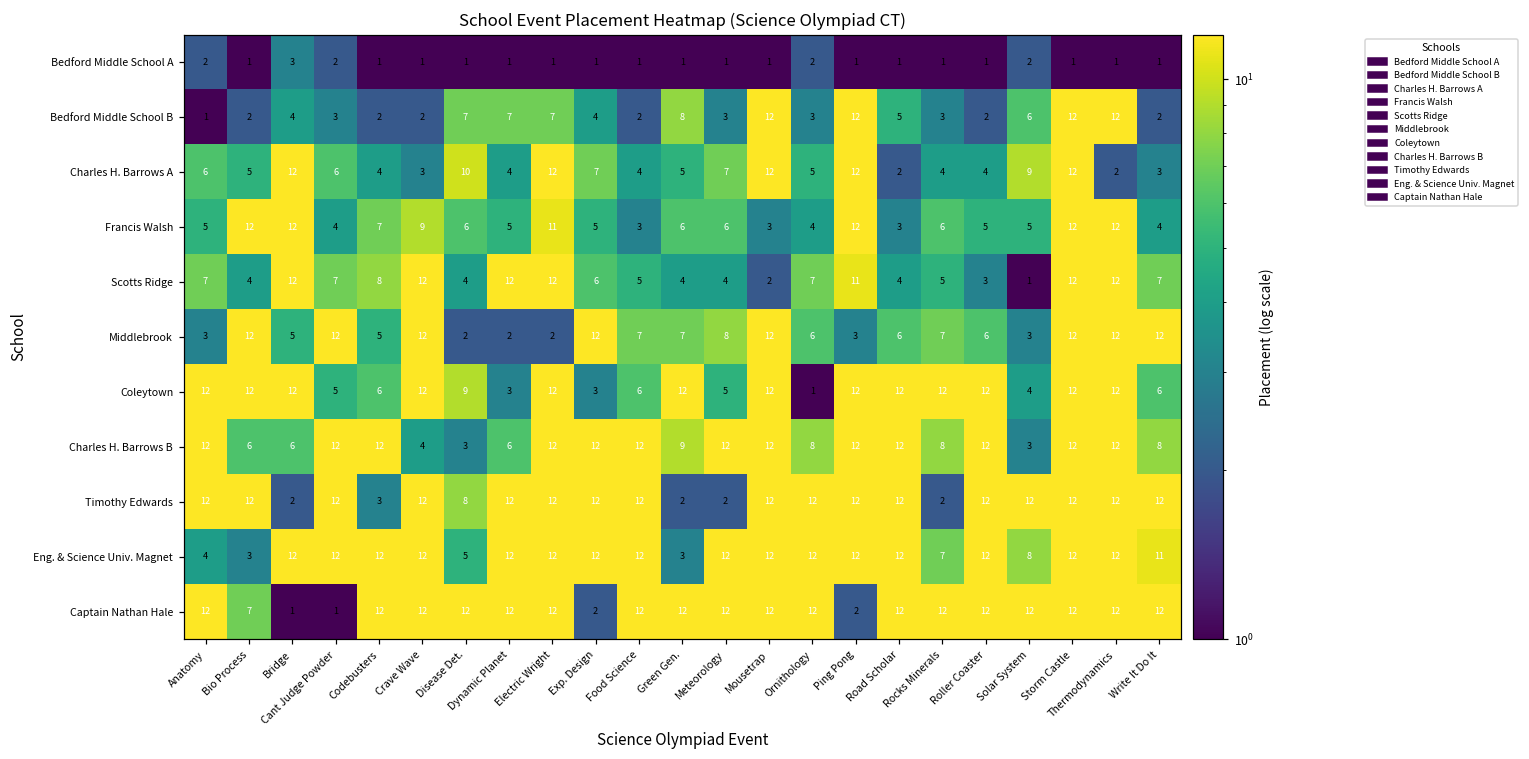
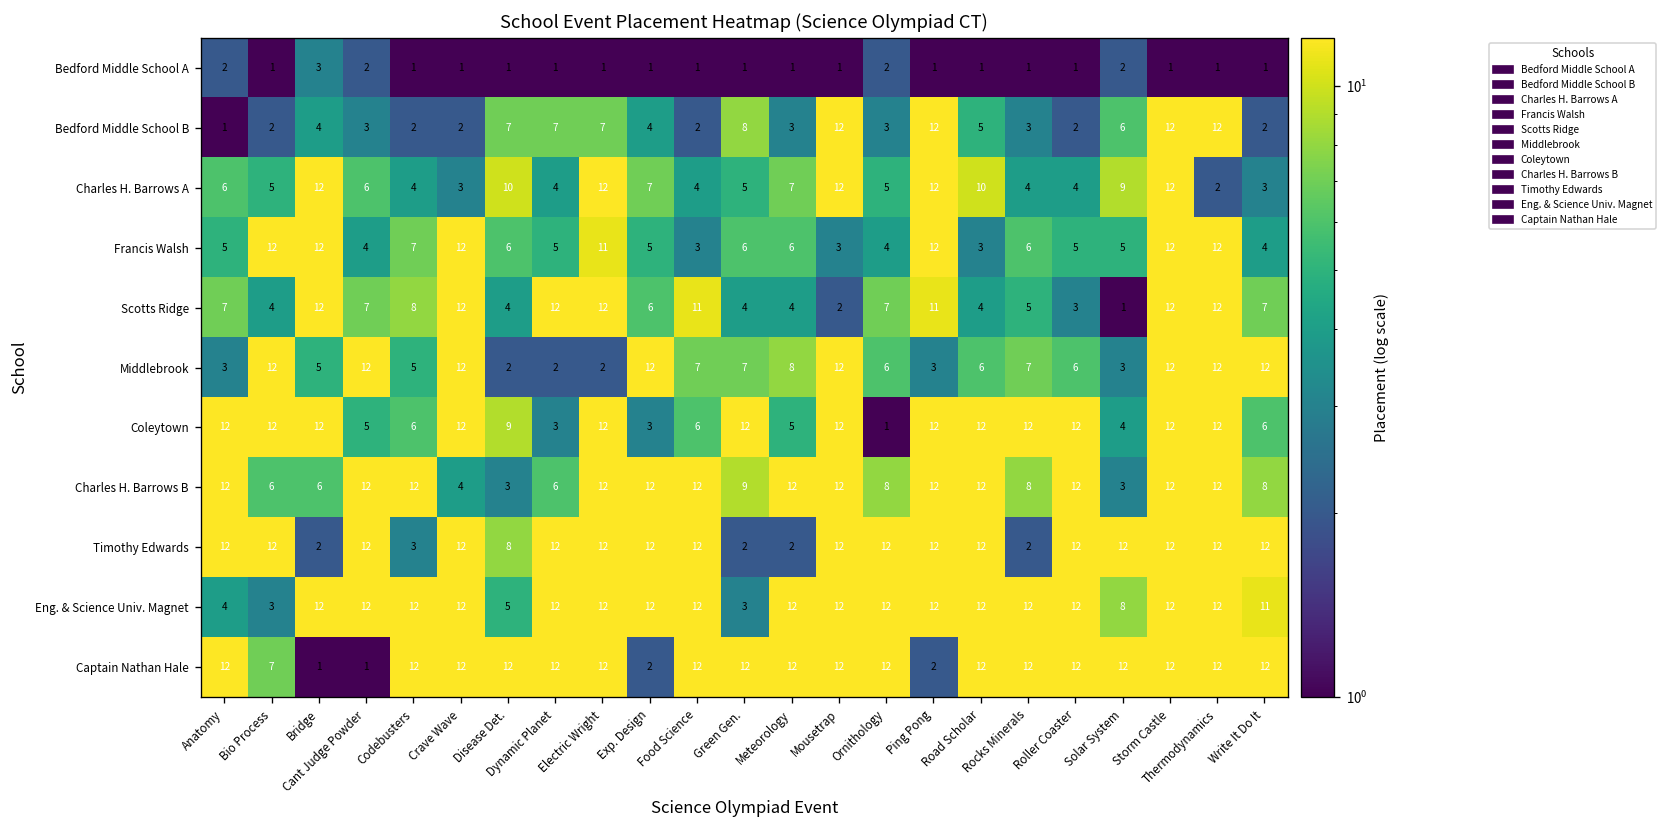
  {
    "Charles H. Barrows A": {
      "Anatomy": 6,
      "Bio Process": 5,
      "Bridge": 12,
      "Cant Judge Powder": 6,
      "Codebusters": 4,
      "Crave Wave": 3,
      "Disease Det.": 10,
      "Dynamic Planet": 4,
      "Electric Wright": 12,
      "Exp. Design": 7,
      "Food Science": 4,
      "Green Gen.": 5,
      "Meteorology": 7,
      "Mousetrap": 12,
      "Ornithology": 5,
      "Ping Pong": 12,
-     "Road Scholar": 2,
+     "Road Scholar": 10,
      "Rocks Minerals": 4,
      "Roller Coaster": 4,
      "Solar System": 9,
      "Storm Castle": 12,
      "Thermodynamics": 2,
      "Write It Do It": 3
    },
    "Francis Walsh": {
      "Anatomy": 5,
      "Bio Process": 12,
      "Bridge": 12,
      "Cant Judge Powder": 4,
      "Codebusters": 7,
-     "Crave Wave": 9,
+     "Crave Wave": 12,
      "Disease Det.": 6,
      "Dynamic Planet": 5,
      "Electric Wright": 11,
      "Exp. Design": 5,
      "Food Science": 3,
      "Green Gen.": 6,
      "Meteorology": 6,
      "Mousetrap": 3,
      "Ornithology": 4,
      "Ping Pong": 12,
      "Road Scholar": 3,
      "Rocks Minerals": 6,
      "Roller Coaster": 5,
      "Solar System": 5,
      "Storm Castle": 12,
      "Thermodynamics": 12,
      "Write It Do It": 4
    },
    "Scotts Ridge": {
      "Anatomy": 7,
      "Bio Process": 4,
      "Bridge": 12,
      "Cant Judge Powder": 7,
      "Codebusters": 8,
      "Crave Wave": 12,
      "Disease Det.": 4,
      "Dynamic Planet": 12,
      "Electric Wright": 12,
      "Exp. Design": 6,
-     "Food Science": 5,
+     "Food Science": 11,
      "Green Gen.": 4,
      "Meteorology": 4,
      "Mousetrap": 2,
      "Ornithology": 7,
      "Ping Pong": 11,
      "Road Scholar": 4,
      "Rocks Minerals": 5,
      "Roller Coaster": 3,
      "Solar System": 1,
      "Storm Castle": 12,
      "Thermodynamics": 12,
      "Write It Do It": 7
    },
    "Eng. & Science Univ. Magnet": {
      "Anatomy": 4,
      "Bio Process": 3,
      "Bridge": 12,
      "Cant Judge Powder": 12,
      "Codebusters": 12,
      "Crave Wave": 12,
      "Disease Det.": 5,
      "Dynamic Planet": 12,
      "Electric Wright": 12,
      "Exp. Design": 12,
      "Food Science": 12,
      "Green Gen.": 3,
      "Meteorology": 12,
      "Mousetrap": 12,
      "Ornithology": 12,
      "Ping Pong": 12,
      "Road Scholar": 12,
-     "Rocks Minerals": 7,
+     "Rocks Minerals": 12,
      "Roller Coaster": 12,
      "Solar System": 8,
      "Storm Castle": 12,
      "Thermodynamics": 12,
      "Write It Do It": 11
    }
  }
